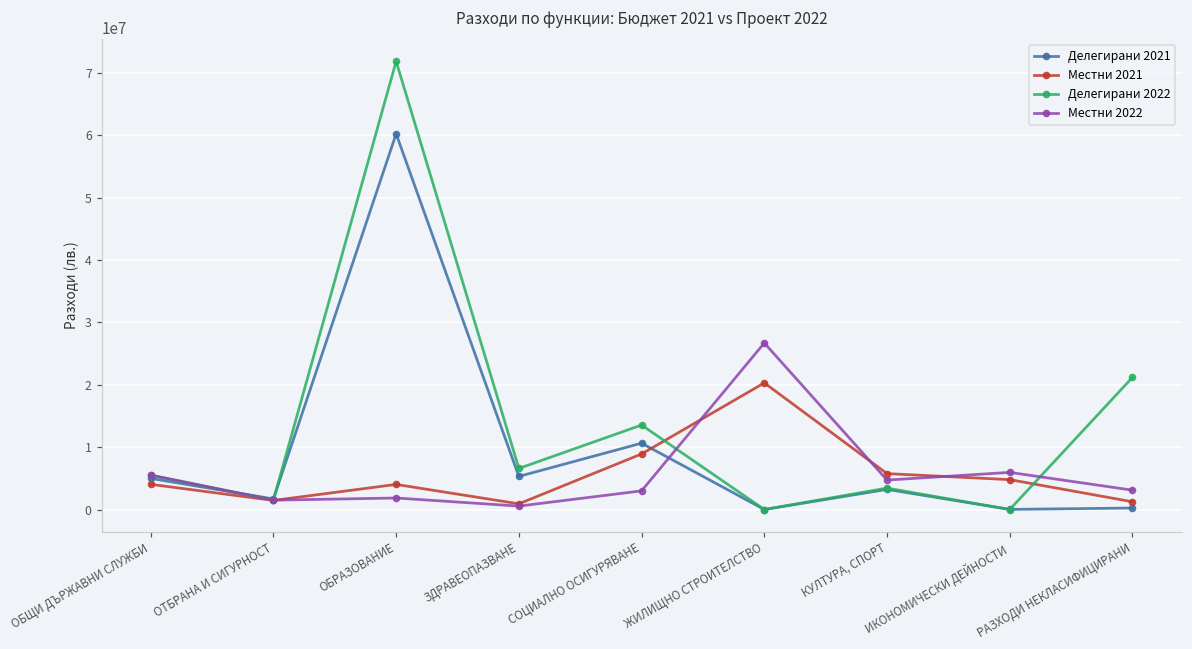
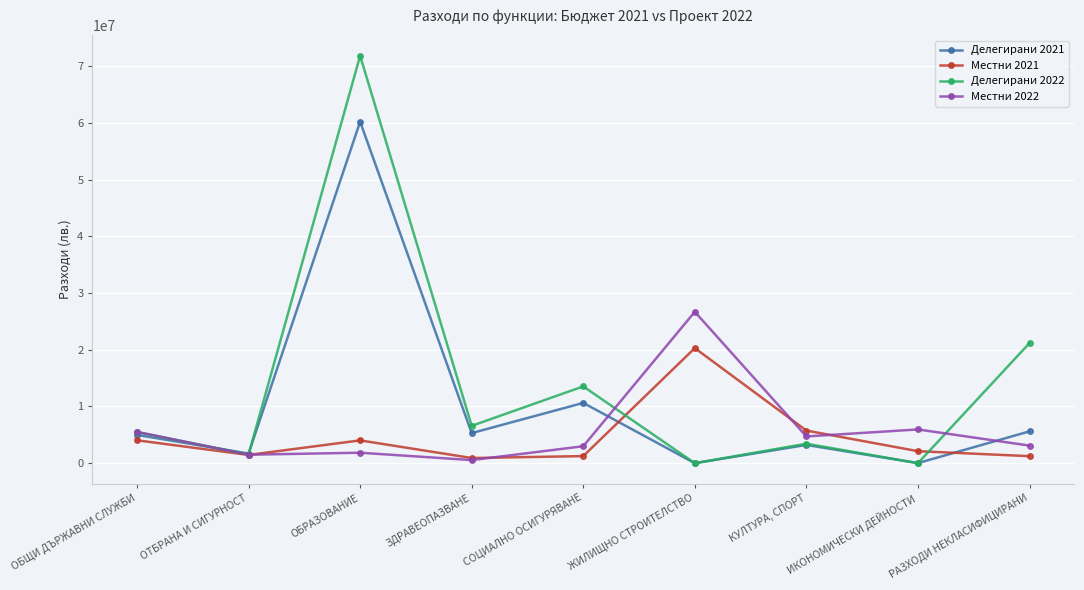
  {
    "Делегирани 2021": {
      "ОБЩИ ДЪРЖАВНИ СЛУЖБИ": 5000000,
      "ОБРАЗОВАНИЕ": 60000000,
      "ЗДРАВЕОПАЗВАНЕ": 5000000,
      "СОЦИАЛНО ОСИГУРЯВАНЕ": 11000000,
-     "РАЗХОДИ НЕКЛАСИФИЦИРАНИ": 0
+     "РАЗХОДИ НЕКЛАСИФИЦИРАНИ": 6000000
    },
    "Местни 2021": {
      "ОБЩИ ДЪРЖАВНИ СЛУЖБИ": 4000000,
      "ОБРАЗОВАНИЕ": 4000000,
-     "СОЦИАЛНО ОСИГУРЯВАНЕ": 9000000,
+     "СОЦИАЛНО ОСИГУРЯВАНЕ": 1000000,
      "ЖИЛИЩНО СТРОИТЕЛСТВО": 20000000,
      "КУЛТУРА, СПОРТ": 6000000,
-     "ИКОНОМИЧЕСКИ ДЕЙНОСТИ": 5000000,
+     "ИКОНОМИЧЕСКИ ДЕЙНОСТИ": 2000000,
      "РАЗХОДИ НЕКЛАСИФИЦИРАНИ": 1000000
    },
    "Делегирани 2022": {
      "ОБРАЗОВАНИЕ": 72000000,
      "ЗДРАВЕОПАЗВАНЕ": 7000000,
      "СОЦИАЛНО ОСИГУРЯВАНЕ": 14000000,
      "РАЗХОДИ НЕКЛАСИФИЦИРАНИ": 21000000
    },
    "Местни 2022": {
      "ОБРАЗОВАНИЕ": 2000000,
      "СОЦИАЛНО ОСИГУРЯВАНЕ": 3000000,
      "ЖИЛИЩНО СТРОИТЕЛСТВО": 27000000,
      "КУЛТУРА, СПОРТ": 5000000,
      "ИКОНОМИЧЕСКИ ДЕЙНОСТИ": 6000000,
      "РАЗХОДИ НЕКЛАСИФИЦИРАНИ": 3000000
    }
  }
